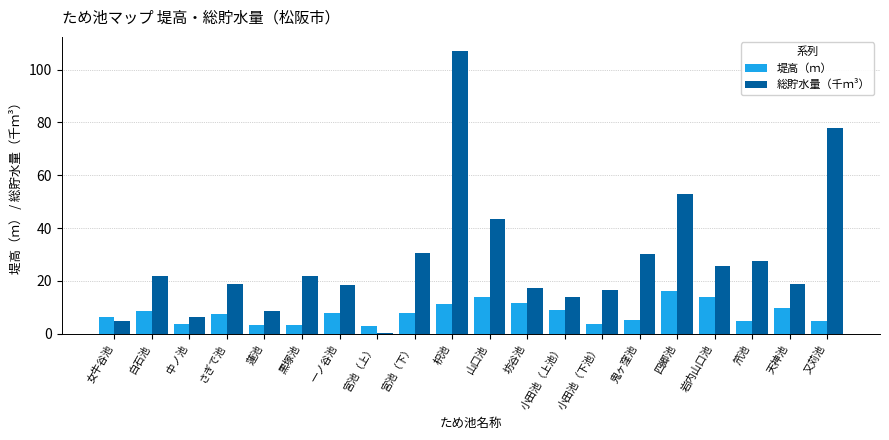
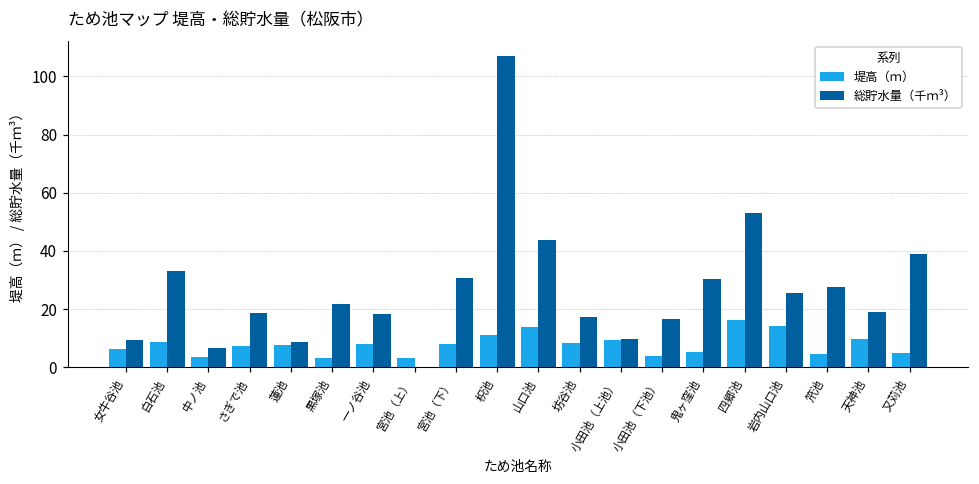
  {
    "堤高（ｍ）": {
      "女牛谷池": 6,
      "白石池": 9,
      "中ノ池": 4,
      "さぎで池": 7,
-     "蓮池": 3,
+     "蓮池": 8,
      "黒塚池": 3,
      "一ノ谷池": 8,
      "宮池（上）": 3,
      "宮池（下）": 8,
      "枳池": 11,
      "山口池": 14,
-     "坊谷池": 12,
+     "坊谷池": 8,
      "小田池（上池）": 9,
      "小田池（下池）": 4,
      "鬼ヶ窪池": 5,
      "四郷池": 16,
      "岩内山口池": 14,
      "笊池": 5,
      "天神池": 10,
      "又苅池": 5
    },
    "総貯水量（千ｍ³）": {
-     "女牛谷池": 5,
-     "白石池": 22,
+     "女牛谷池": 9,
+     "白石池": 33,
      "中ノ池": 7,
      "さぎで池": 19,
      "蓮池": 9,
      "黒塚池": 22,
      "一ノ谷池": 18,
      "宮池（下）": 31,
      "枳池": 107,
      "山口池": 44,
      "坊谷池": 17,
-     "小田池（上池）": 14,
+     "小田池（上池）": 10,
      "小田池（下池）": 17,
      "鬼ヶ窪池": 30,
      "四郷池": 53,
      "岩内山口池": 26,
      "笊池": 28,
      "天神池": 19,
-     "又苅池": 78
+     "又苅池": 39
    }
  }
